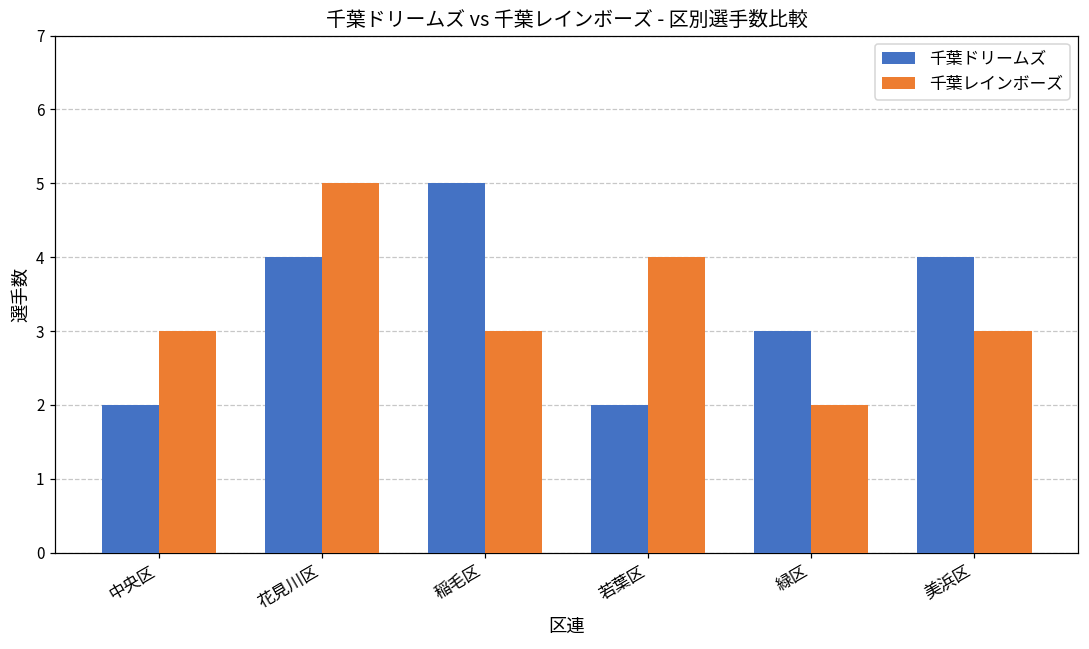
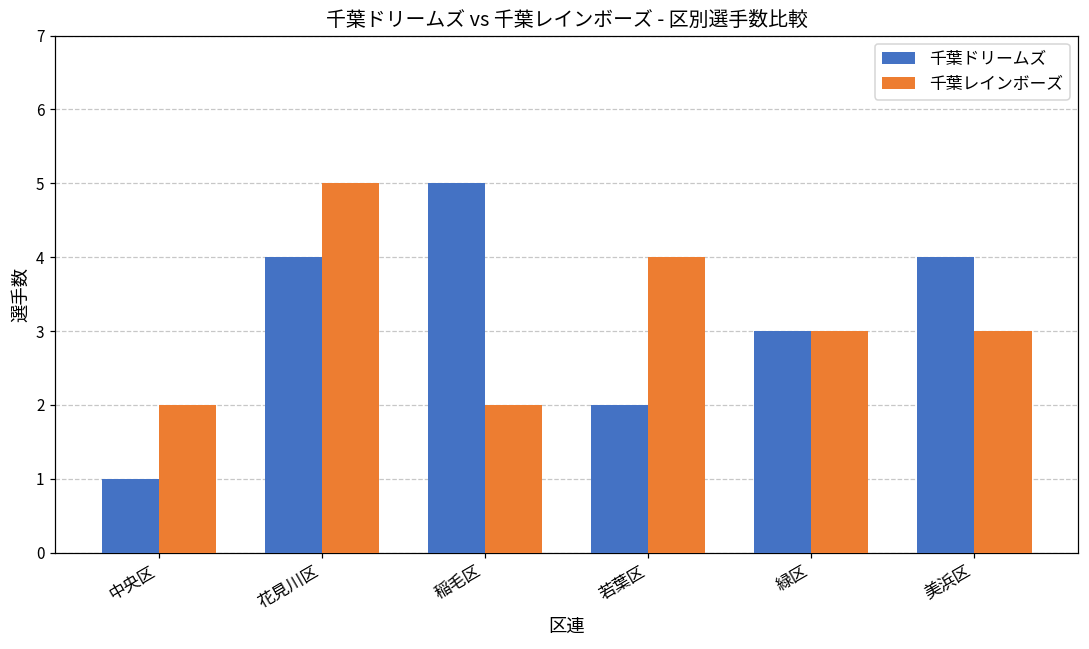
  {
    "千葉ドリームズ": {
-     "中央区": 2,
+     "中央区": 1,
      "花見川区": 4,
      "稲毛区": 5,
      "若葉区": 2,
      "緑区": 3,
      "美浜区": 4
    },
    "千葉レインボーズ": {
-     "中央区": 3,
+     "中央区": 2,
      "花見川区": 5,
-     "稲毛区": 3,
+     "稲毛区": 2,
      "若葉区": 4,
-     "緑区": 2,
+     "緑区": 3,
      "美浜区": 3
    }
  }
